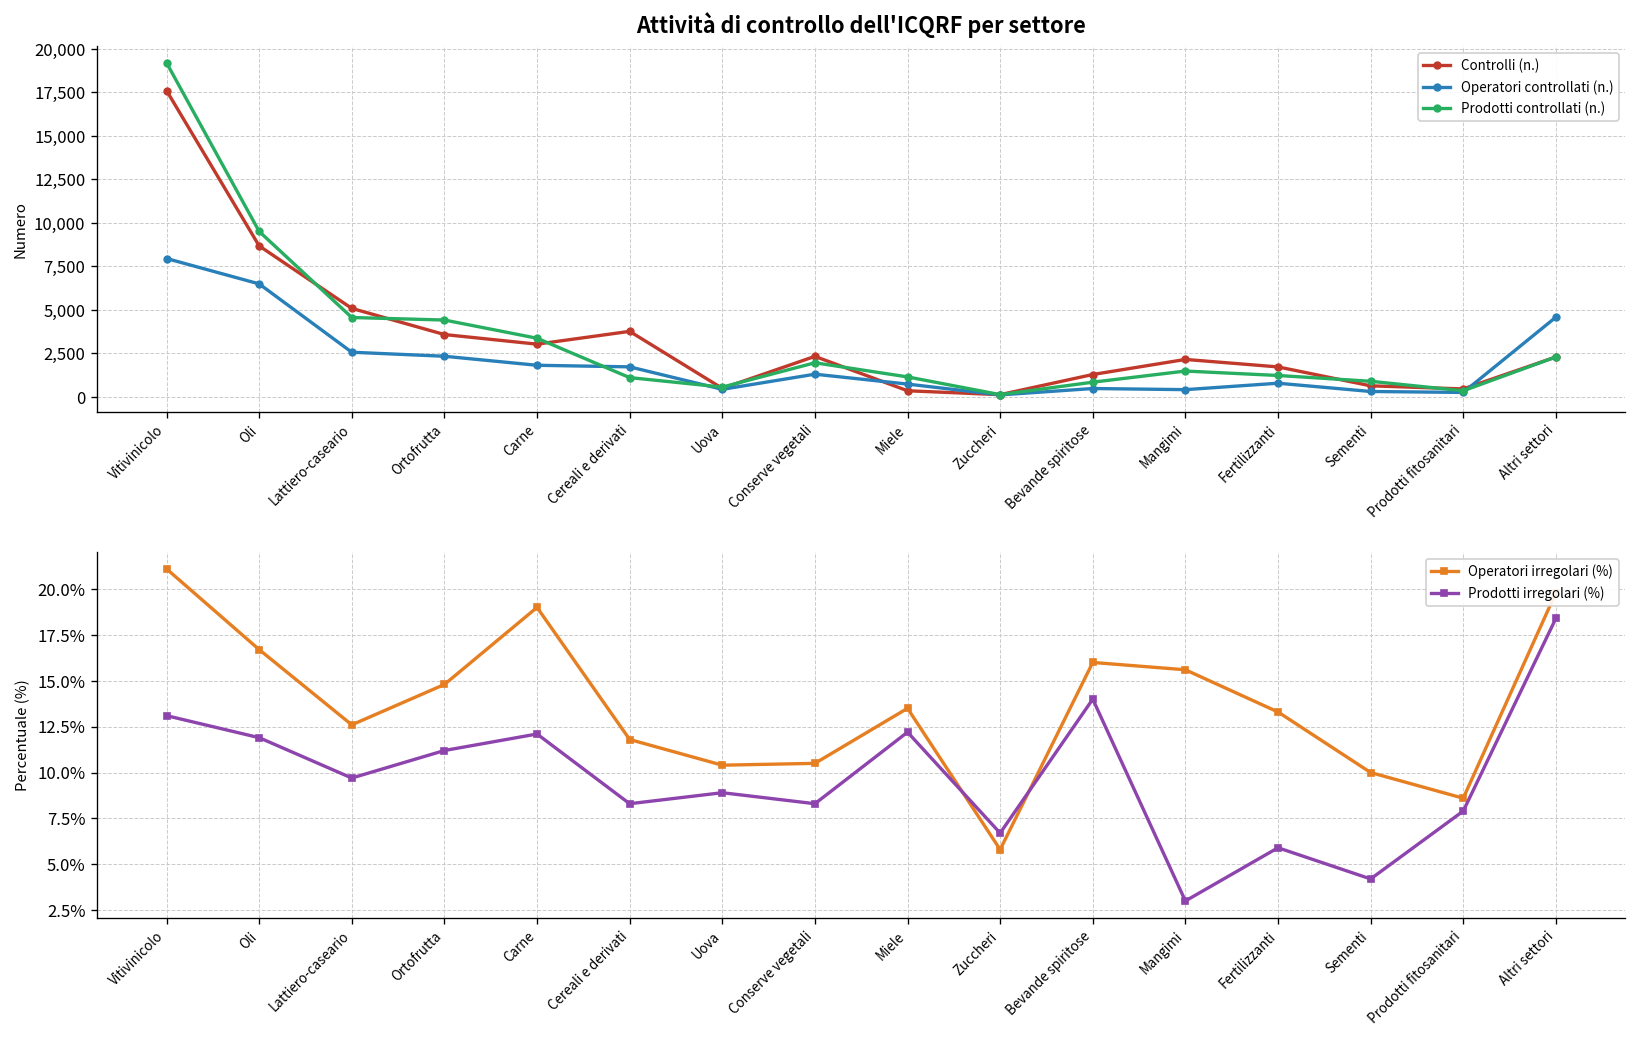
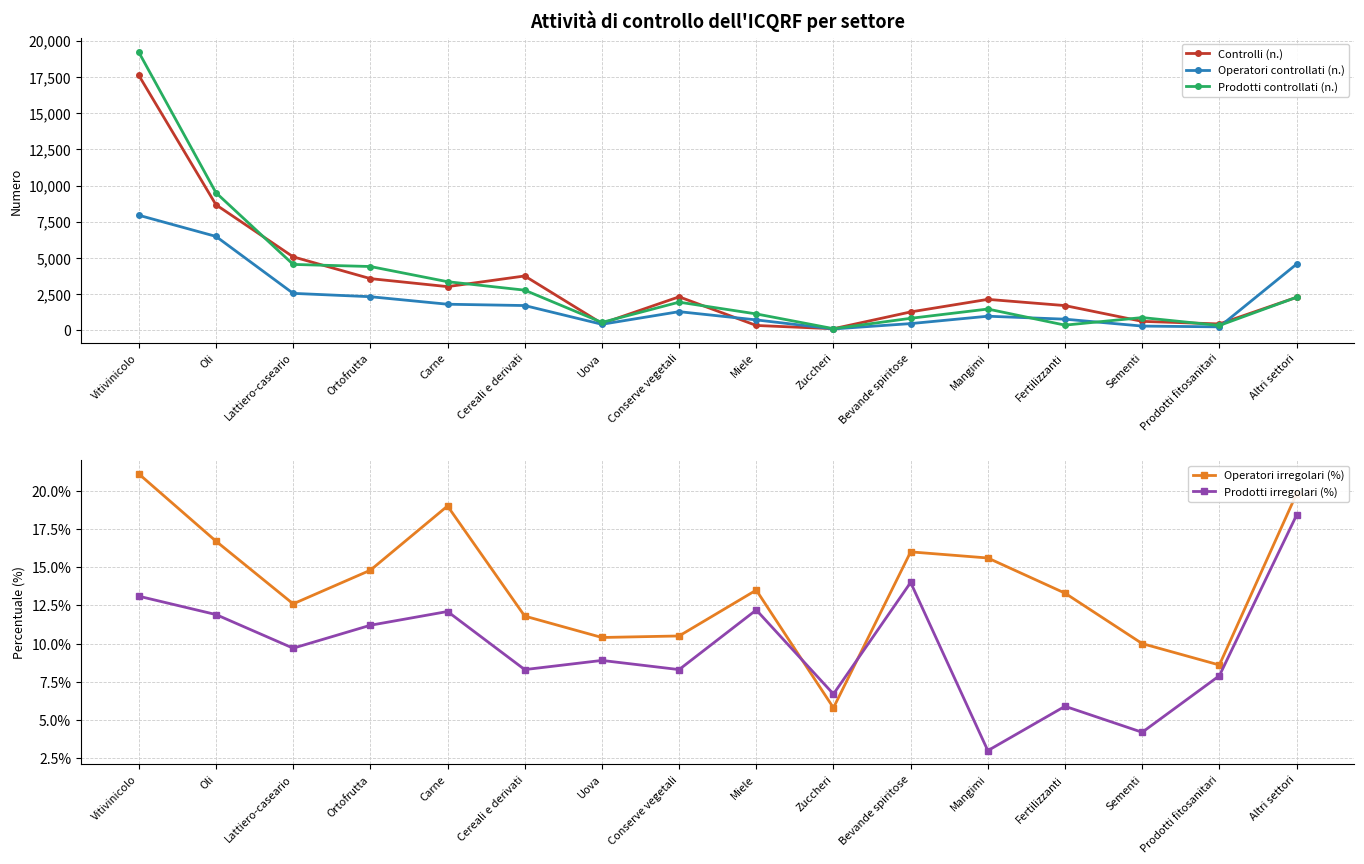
  {
    "Attività di controllo dell'ICQRF per settore": {
      "Controlli (n.)": {
        "Vitivinicolo": "17,600",
        "Oli": "8,700",
        "Lattiero-caseario": "5,100",
        "Ortofrutta": "3,600",
        "Carne": "3,000",
        "Cereali e derivati": "3,800",
        "Conserve vegetali": "2,300",
        "Miele": "300",
        "Bevande spiritose": "1,300",
        "Mangimi": "2,100",
        "Fertilizzanti": "1,700",
        "Sementi": "600"
      },
      "Operatori controllati (n.)": {
        "Vitivinicolo": "7,900",
        "Oli": "6,500",
        "Lattiero-caseario": "2,600",
        "Ortofrutta": "2,300",
        "Carne": "1,800",
        "Cereali e derivati": "1,700",
        "Conserve vegetali": "1,300",
        "Miele": "700",
        "Bevande spiritose": "500",
-       "Mangimi": "400",
+       "Mangimi": "1,000",
        "Fertilizzanti": "800",
        "Sementi": "300",
        "Altri settori": "4,600"
      },
      "Prodotti controllati (n.)": {
        "Vitivinicolo": "19,200",
        "Oli": "9,500",
        "Lattiero-caseario": "4,600",
        "Ortofrutta": "4,400",
        "Carne": "3,400",
-       "Cereali e derivati": "1,100",
+       "Cereali e derivati": "2,800",
        "Conserve vegetali": "2,000",
        "Miele": "1,100",
        "Bevande spiritose": "800",
        "Mangimi": "1,500",
-       "Fertilizzanti": "1,200",
+       "Fertilizzanti": "400",
        "Sementi": "900"
      }
    }
  }
